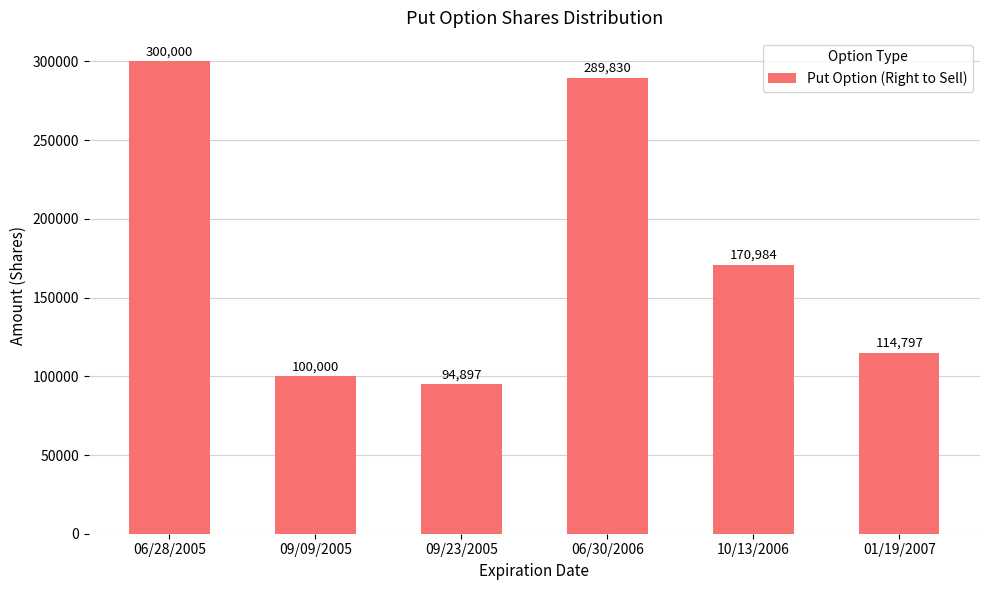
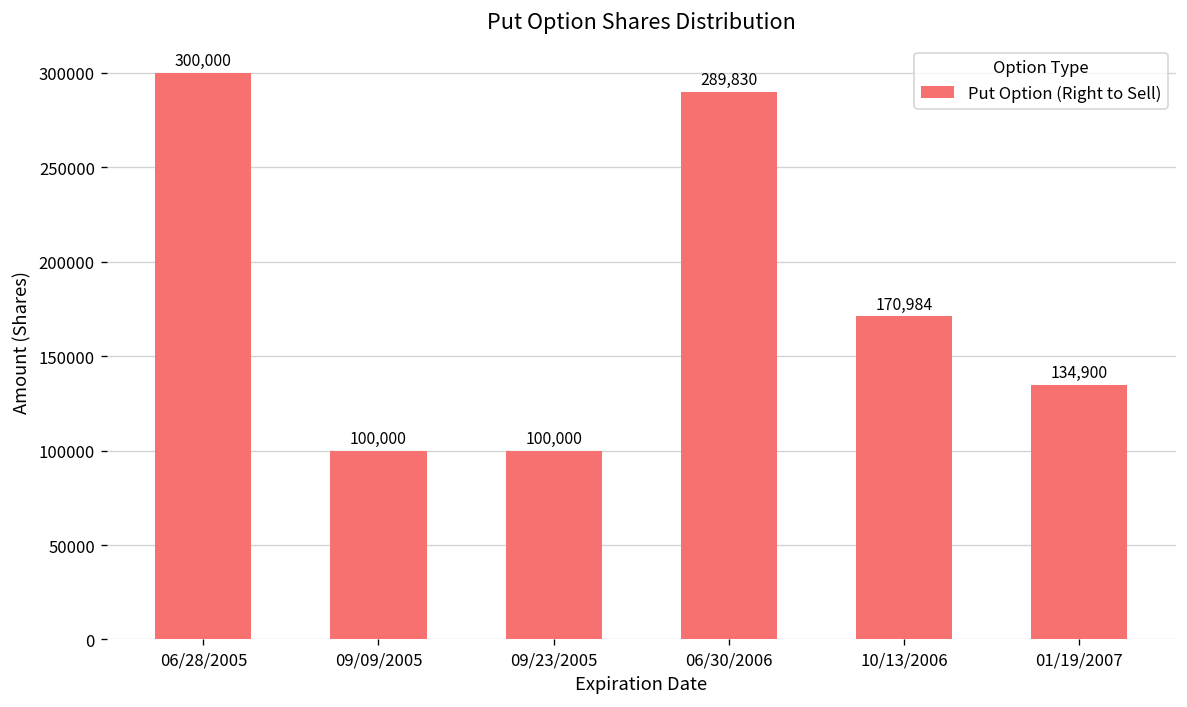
  {
    "06/28/2005": "300,000",
    "09/09/2005": "100,000",
-   "09/23/2005": "94,897",
+   "09/23/2005": "100,000",
    "06/30/2006": "289,830",
    "10/13/2006": "170,984",
-   "01/19/2007": "114,797"
+   "01/19/2007": "134,900"
  }
